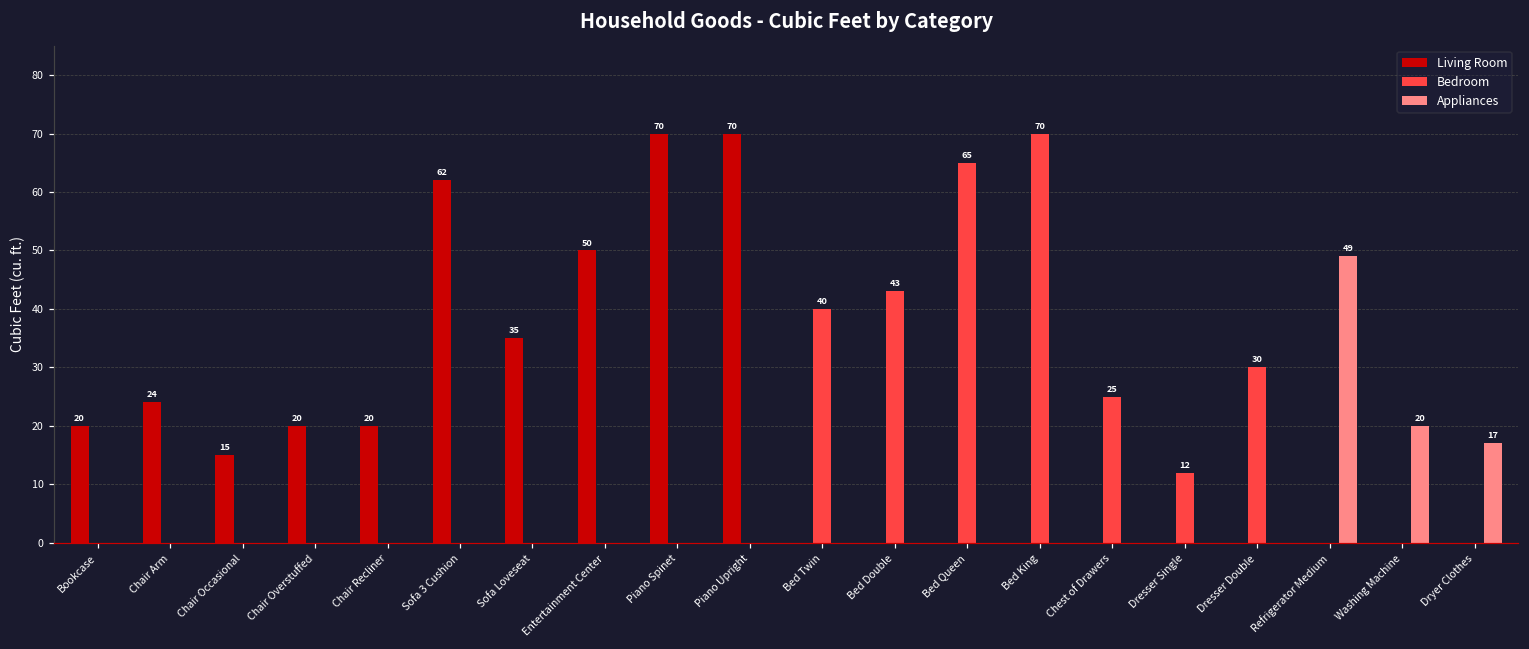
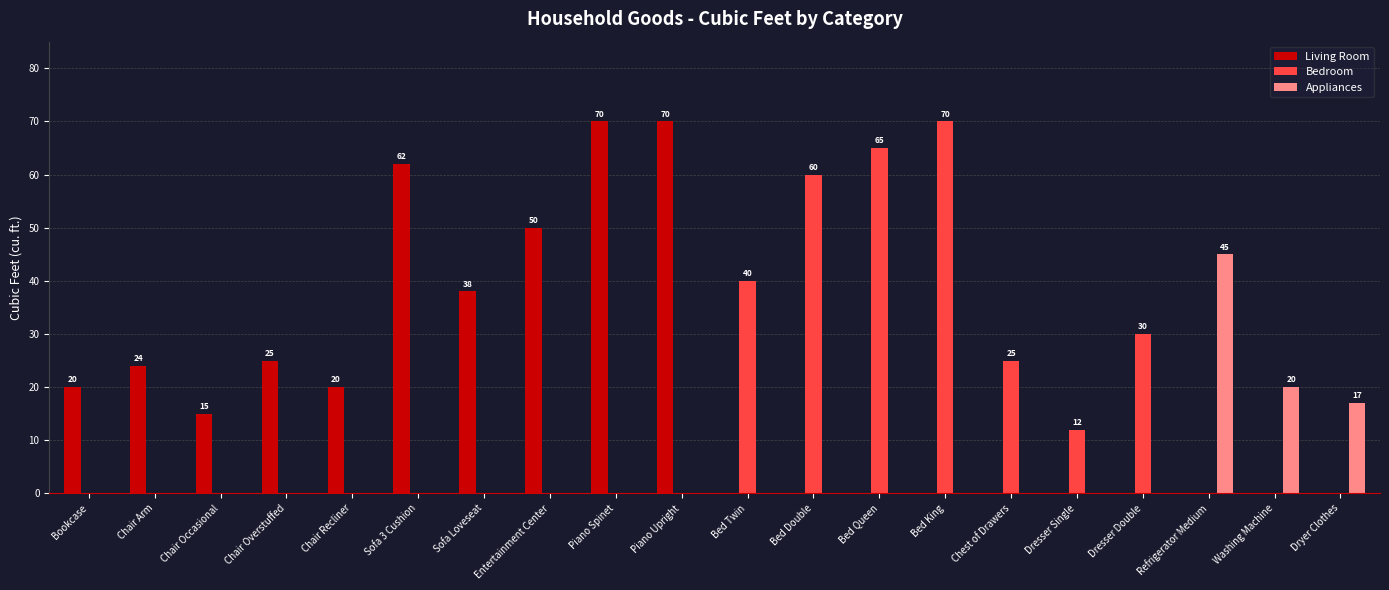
  {
    "Living Room": {
      "Bookcase": 20,
      "Chair Arm": 24,
      "Chair Occasional": 15,
-     "Chair Overstuffed": 20,
+     "Chair Overstuffed": 25,
      "Chair Recliner": 20,
      "Sofa 3 Cushion": 62,
-     "Sofa Loveseat": 35,
+     "Sofa Loveseat": 38,
      "Entertainment Center": 50,
      "Piano Spinet": 70,
      "Piano Upright": 70
    },
    "Bedroom": {
      "Bed Twin": 40,
-     "Bed Double": 43,
+     "Bed Double": 60,
      "Bed Queen": 65,
      "Bed King": 70,
      "Chest of Drawers": 25,
      "Dresser Single": 12,
      "Dresser Double": 30
    },
    "Appliances": {
-     "Refrigerator Medium": 49,
+     "Refrigerator Medium": 45,
      "Washing Machine": 20,
      "Dryer Clothes": 17
    }
  }
